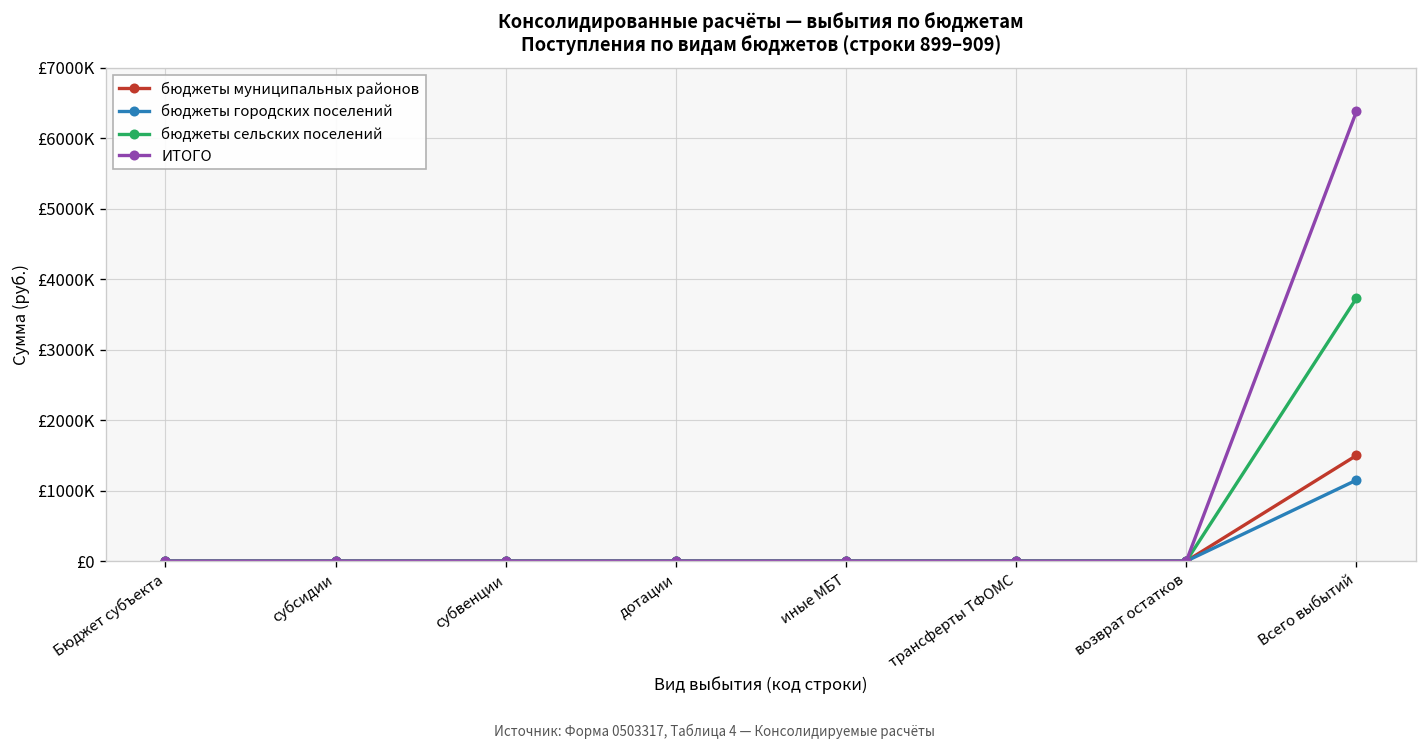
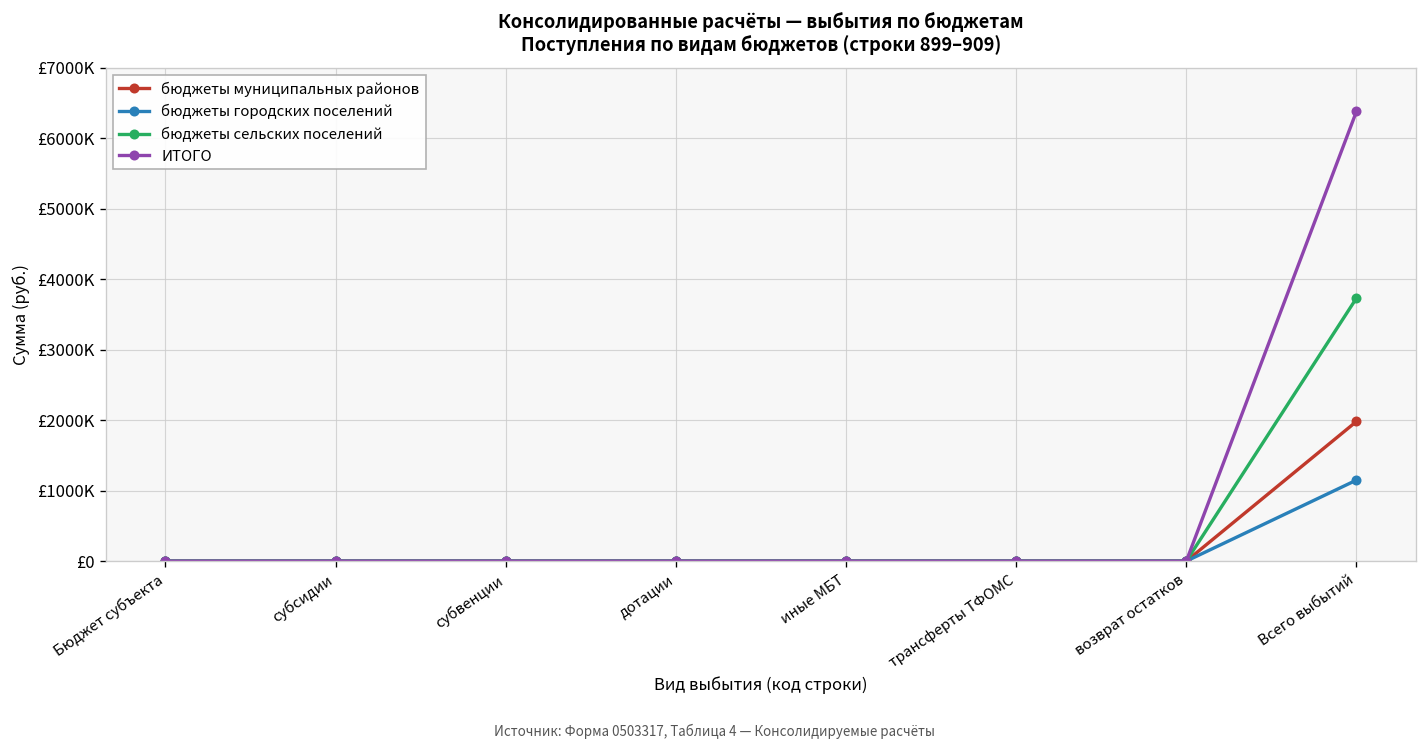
  {
    "бюджеты муниципальных районов": {
-     "Всего выбытий": "£1500000"
+     "Всего выбытий": "£2000000"
    },
    "бюджеты городских поселений": {
      "Всего выбытий": "£1100000"
    },
    "бюджеты сельских поселений": {
      "Всего выбытий": "£3700000"
    },
    "ИТОГО": {
      "Всего выбытий": "£6400000"
    }
  }
